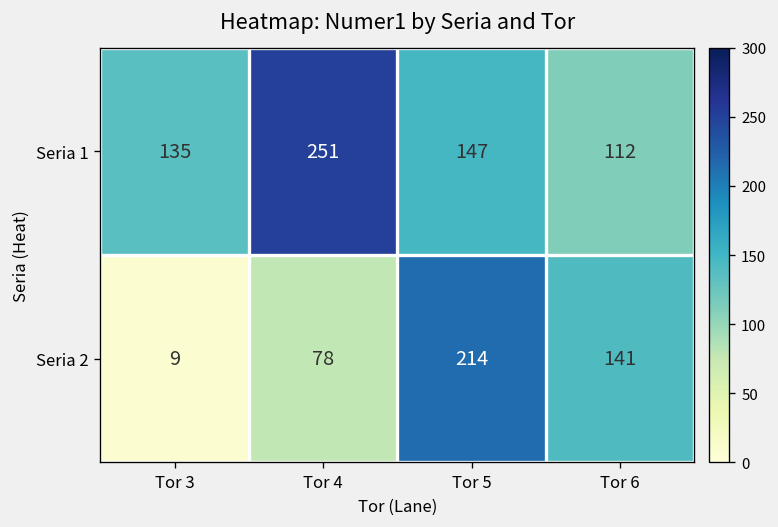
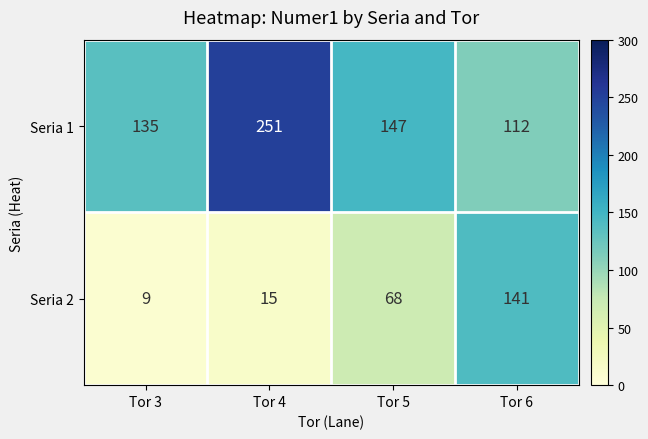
  {
    "Seria 1": {
      "Tor 3": 135,
      "Tor 4": 251,
      "Tor 5": 147,
      "Tor 6": 112
    },
    "Seria 2": {
      "Tor 3": 9,
-     "Tor 4": 78,
-     "Tor 5": 214,
+     "Tor 4": 15,
+     "Tor 5": 68,
      "Tor 6": 141
    }
  }
